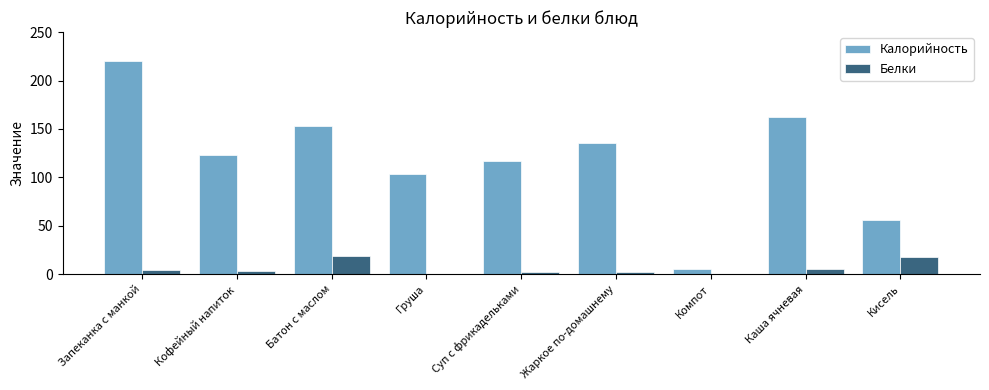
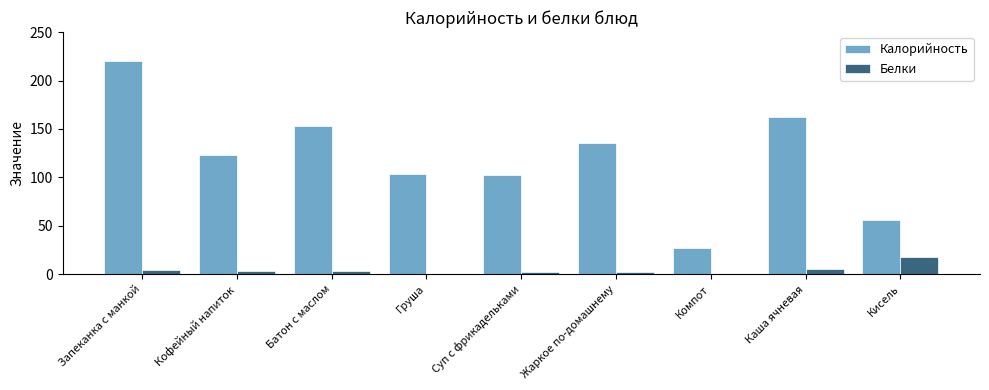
  {
    "Калорийность": {
      "Запеканка с манкой": 220,
      "Кофейный напиток": 120,
      "Батон с маслом": 150,
      "Груша": 100,
-     "Суп с фрикадельками": 120,
+     "Суп с фрикадельками": 100,
      "Жаркое по-домашнему": 140,
-     "Компот": 10,
+     "Компот": 30,
      "Каша ячневая": 160,
      "Кисель": 60
    },
    "Белки": {
      "Запеканка с манкой": 0,
      "Кофейный напиток": 0,
-     "Батон с маслом": 20,
+     "Батон с маслом": 0,
      "Суп с фрикадельками": 0,
      "Компот": 0,
      "Каша ячневая": 10,
      "Кисель": 20
    }
  }
